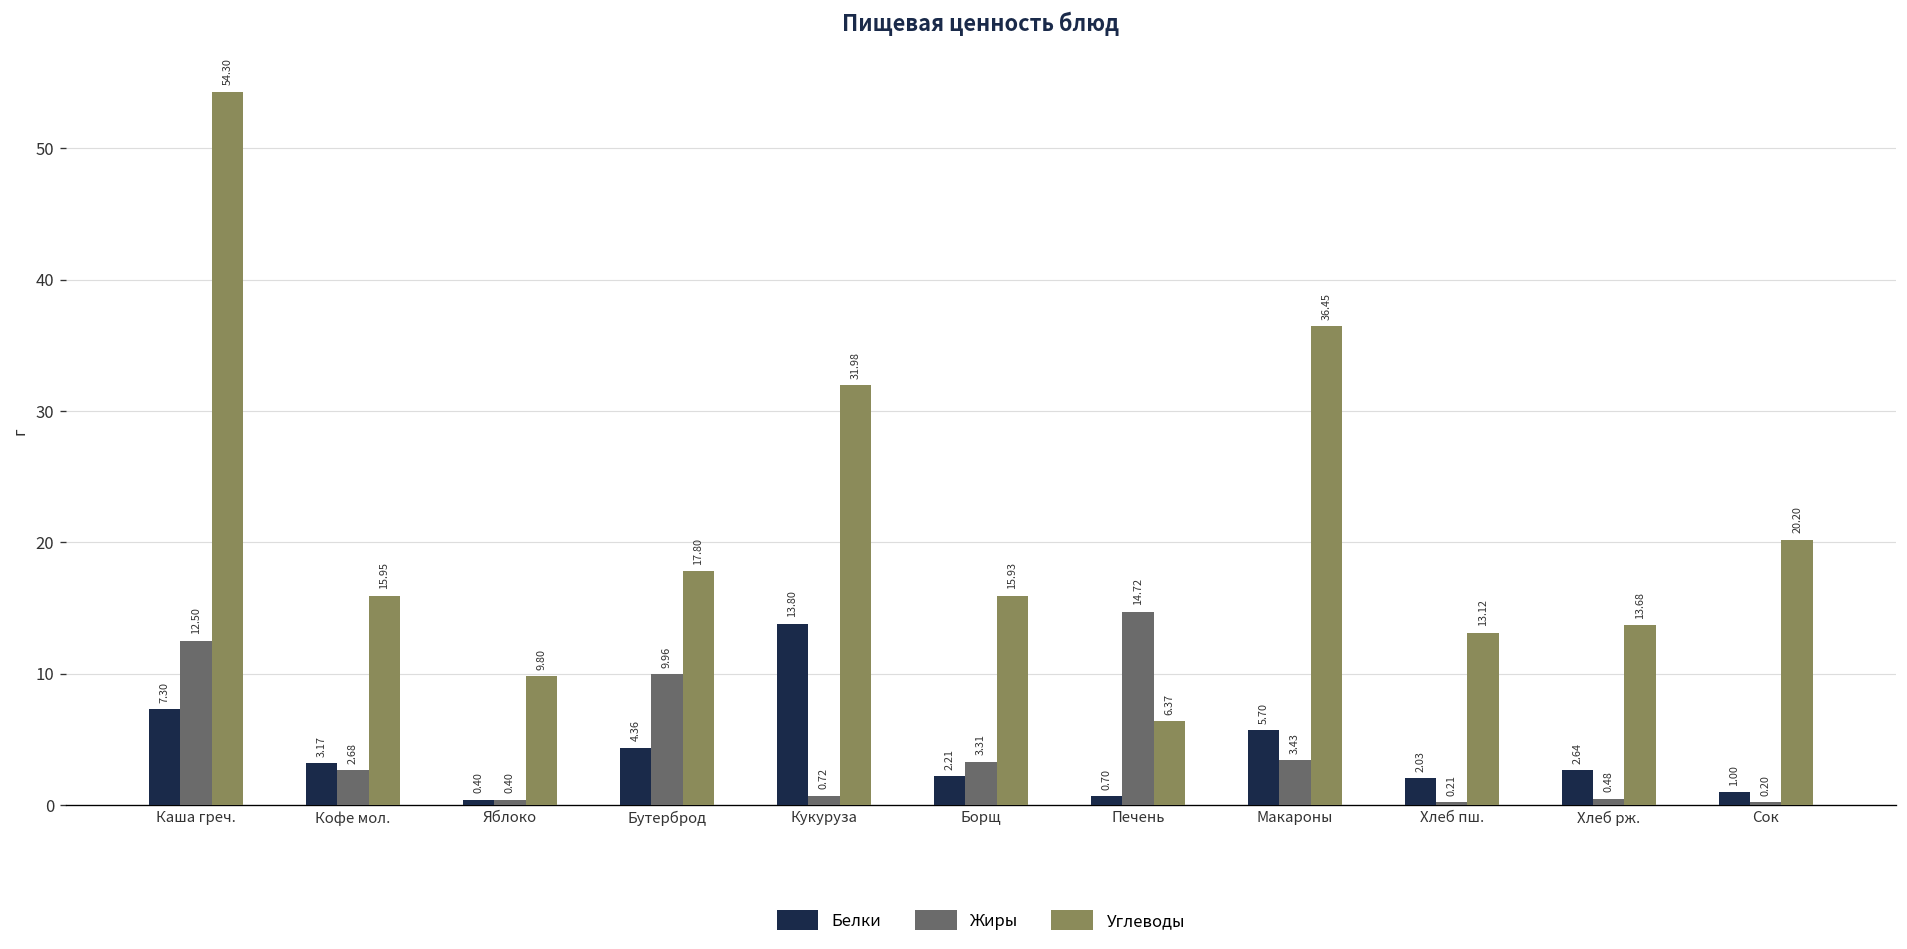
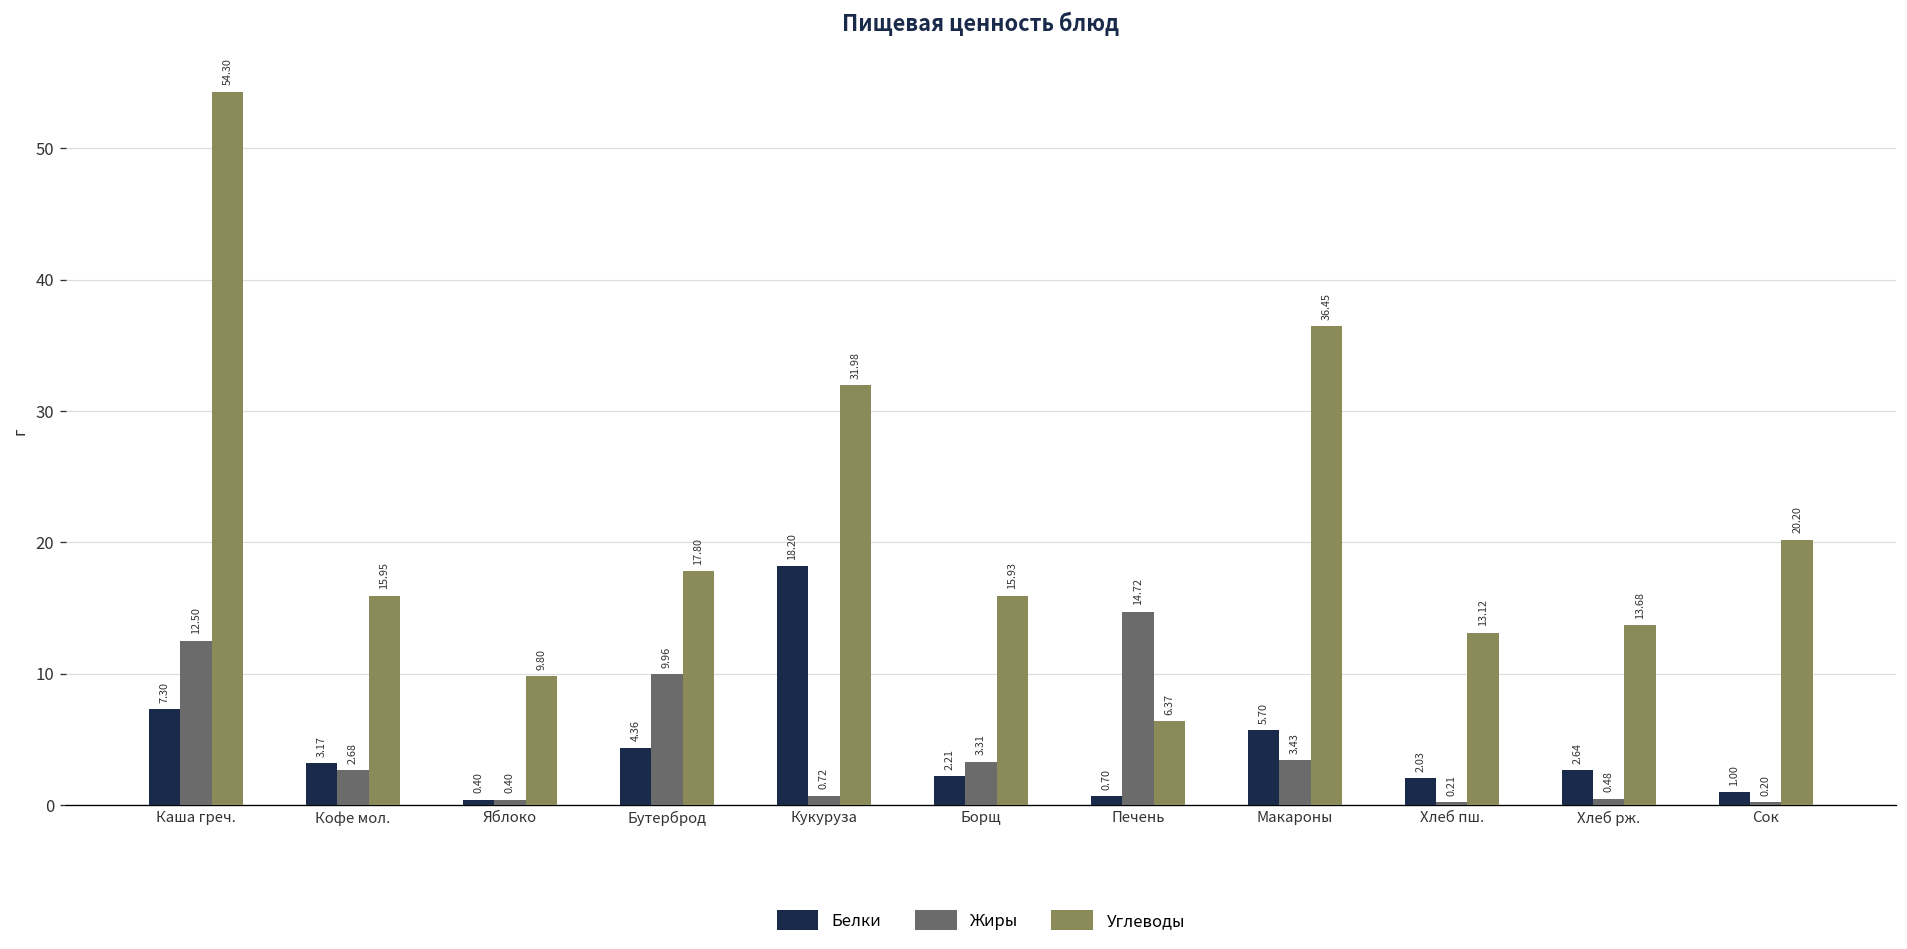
  {
    "Белки": {
      "Каша греч.": 7.30,
      "Кофе мол.": 3.17,
      "Яблоко": 0.40,
      "Бутерброд": 4.36,
-     "Кукуруза": 13.80,
+     "Кукуруза": 18.20,
      "Борщ": 2.21,
      "Печень": 0.70,
      "Макароны": 5.70,
      "Хлеб пш.": 2.03,
      "Хлеб рж.": 2.64,
      "Сок": 1.00
    }
  }
